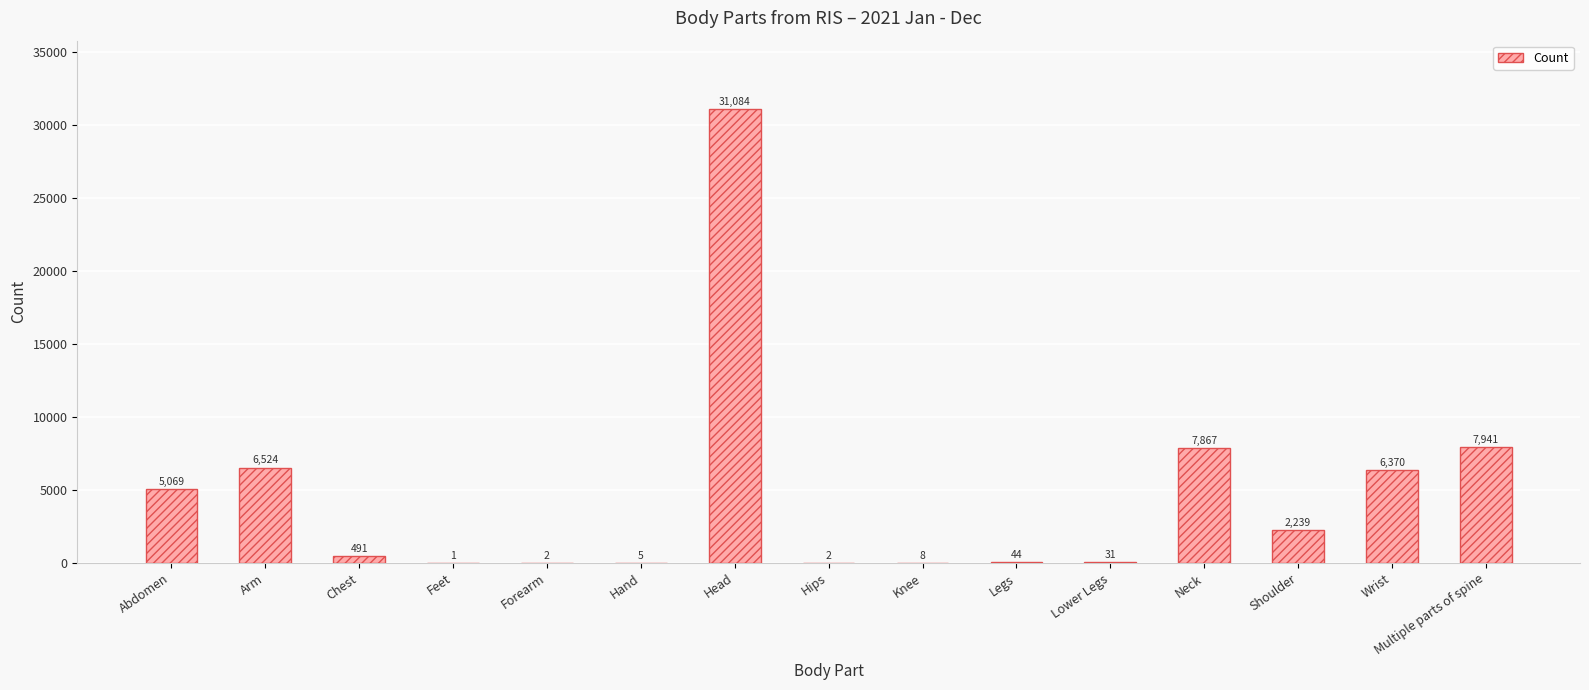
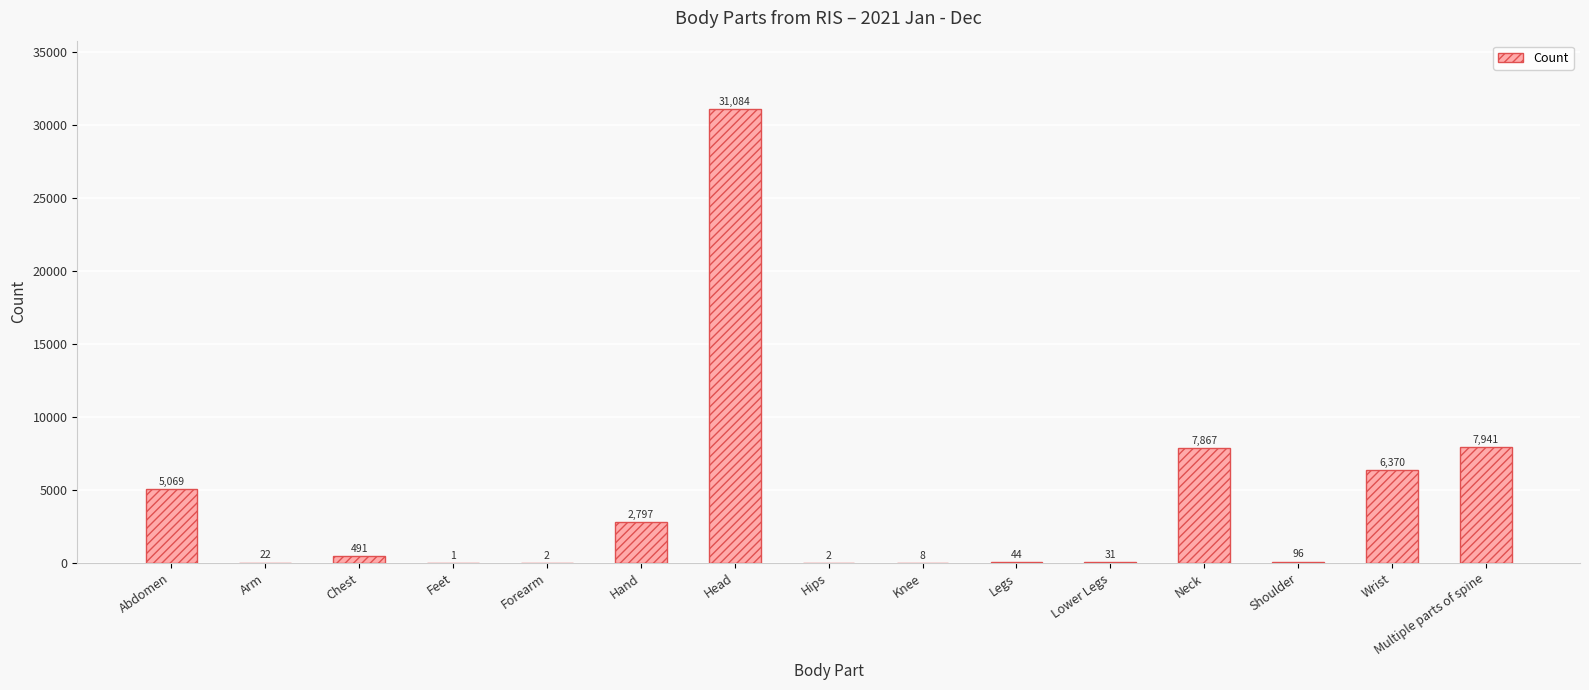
  {
    "Abdomen": "5,069",
-   "Arm": "6,524",
+   "Arm": "22",
    "Chest": "491",
    "Feet": "1",
    "Forearm": "2",
-   "Hand": "5",
+   "Hand": "2,797",
    "Head": "31,084",
    "Hips": "2",
    "Knee": "8",
    "Legs": "44",
    "Lower Legs": "31",
    "Neck": "7,867",
-   "Shoulder": "2,239",
+   "Shoulder": "96",
    "Wrist": "6,370",
    "Multiple parts of spine": "7,941"
  }
